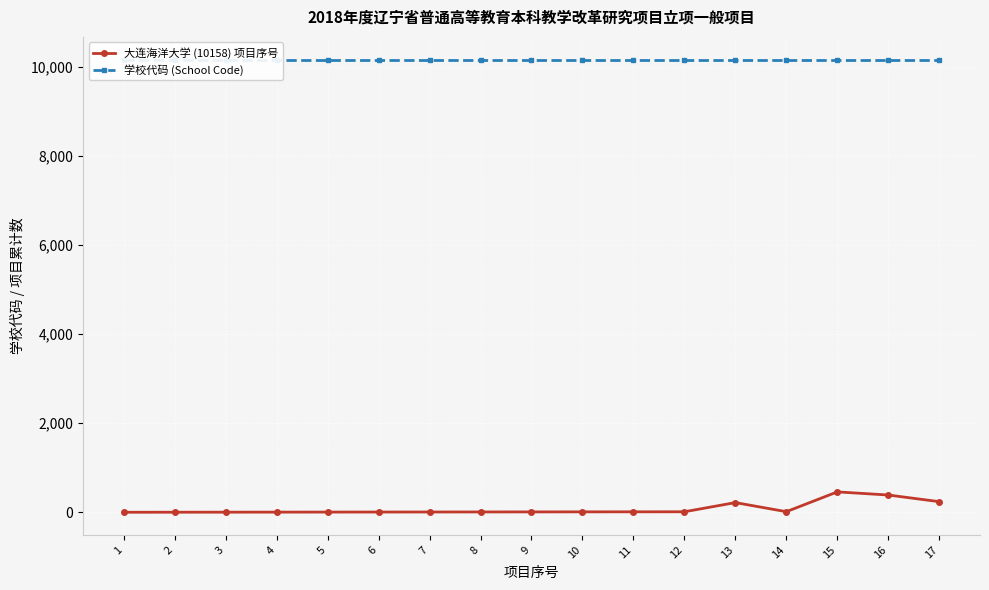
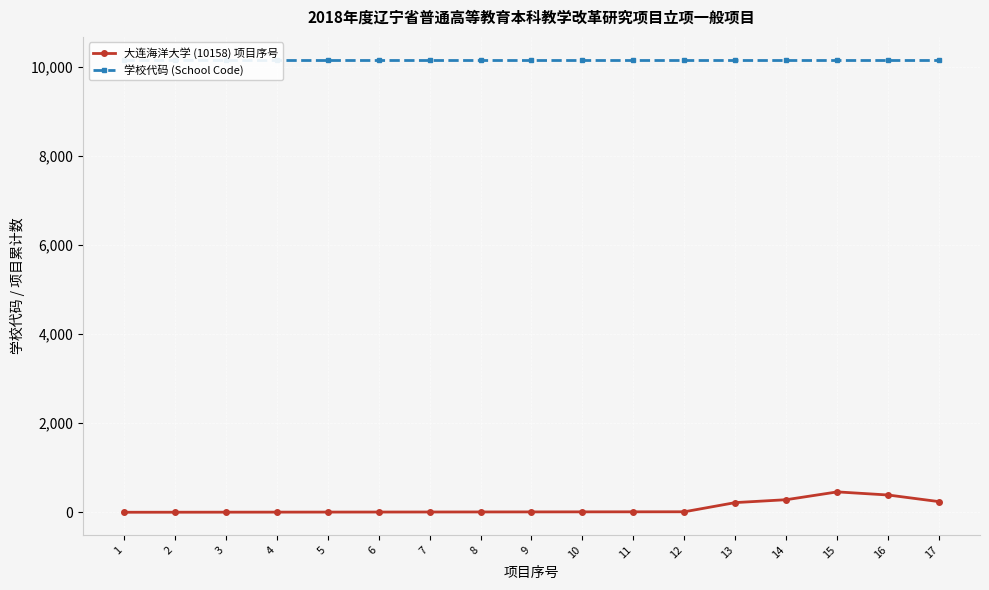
  {
    "大连海洋大学 (10158) 项目序号": {
      "1": "0",
      "2": "0",
      "3": "0",
      "4": "0",
      "5": "0",
      "6": "0",
      "7": "0",
      "8": "0",
      "9": "0",
      "10": "0",
      "11": "0",
      "12": "0",
      "13": "200",
-     "14": "0",
+     "14": "300",
      "15": "500",
      "16": "400",
      "17": "200"
    },
    "学校代码 (School Code)": {
      "5": "10,200",
      "6": "10,200",
      "7": "10,200",
      "8": "10,200",
      "9": "10,200",
      "10": "10,200",
      "11": "10,200",
      "12": "10,200",
      "13": "10,200",
      "14": "10,200",
      "15": "10,200",
      "16": "10,200",
      "17": "10,200"
    }
  }
